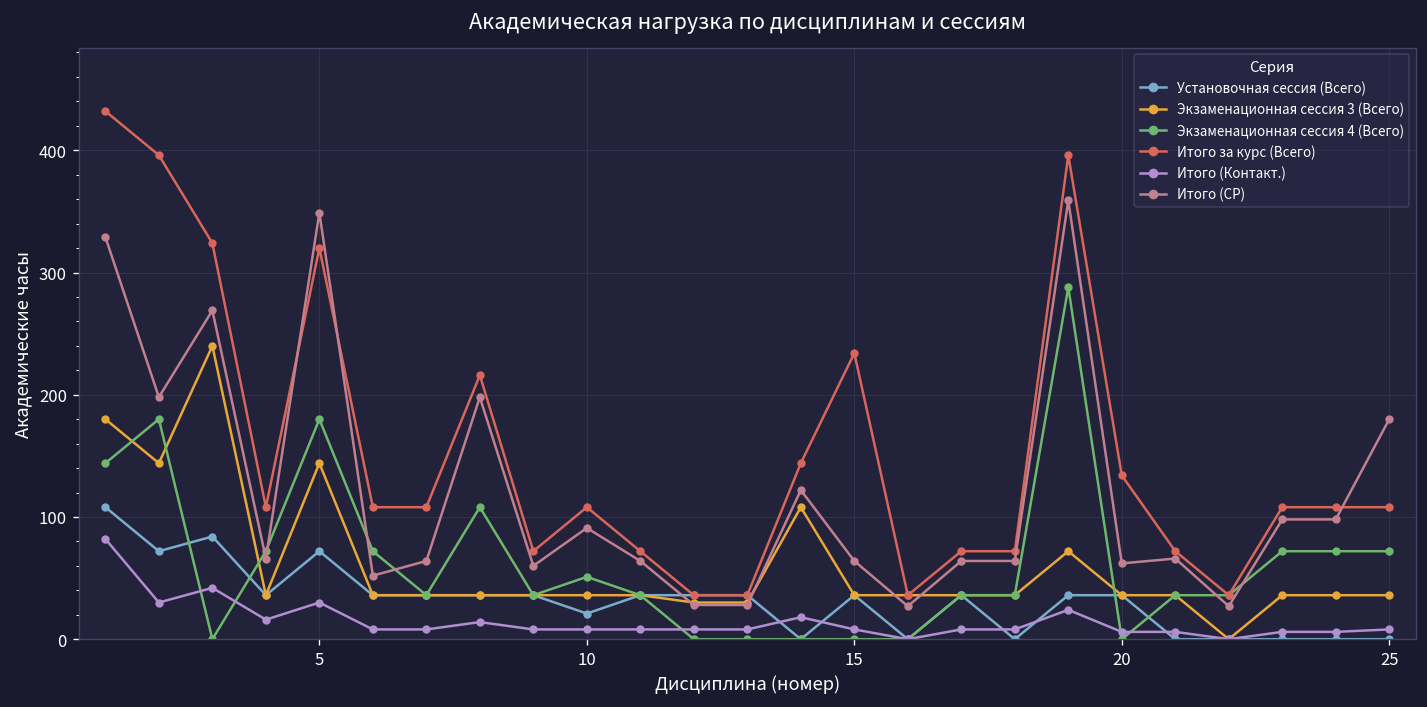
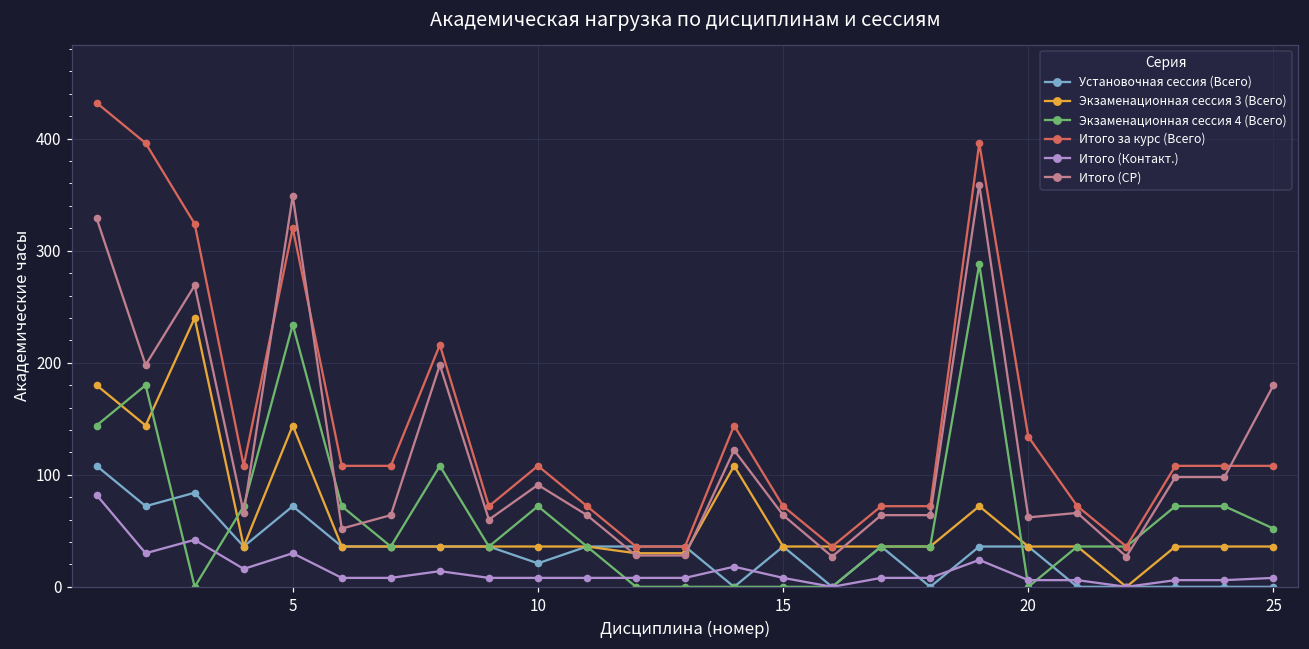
  {
    "Установочная сессия (Всего)": {
      "5": 72,
      "10": 21,
      "25": 0
    },
    "Экзаменационная сессия 3 (Всего)": {
      "5": 144,
      "10": 36,
      "25": 36
    },
    "Экзаменационная сессия 4 (Всего)": {
-     "5": 180,
-     "10": 51,
+     "5": 234,
+     "10": 72,
      "15": 0,
      "20": 0,
-     "25": 72
+     "25": 52
    },
    "Итого за курс (Всего)": {
      "5": 320,
      "10": 108,
-     "15": 234,
+     "15": 72,
      "20": 134,
      "25": 108
    },
    "Итого (Контакт.)": {
      "5": 30,
      "10": 8,
      "15": 8,
      "20": 6,
      "25": 8
    },
    "Итого (СР)": {
      "5": 349,
      "10": 91,
      "15": 64,
      "20": 62,
      "25": 180
    }
  }
